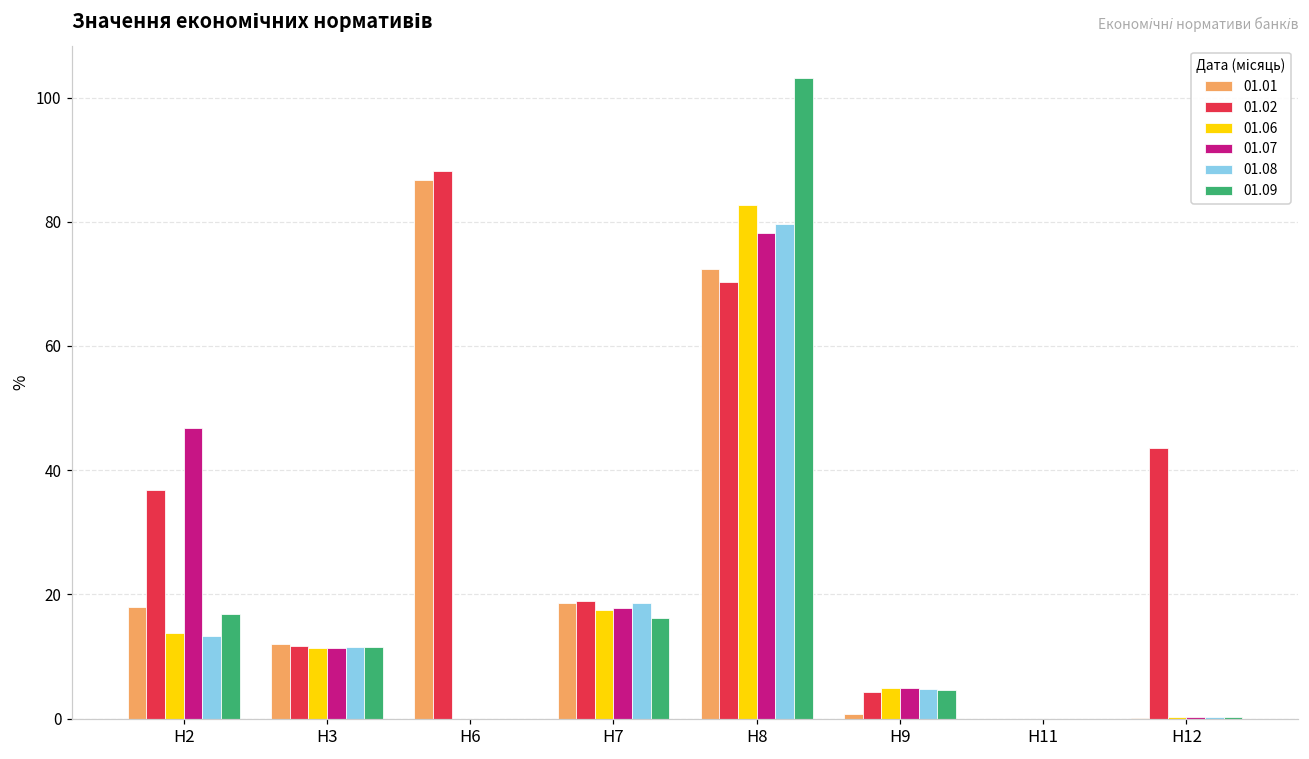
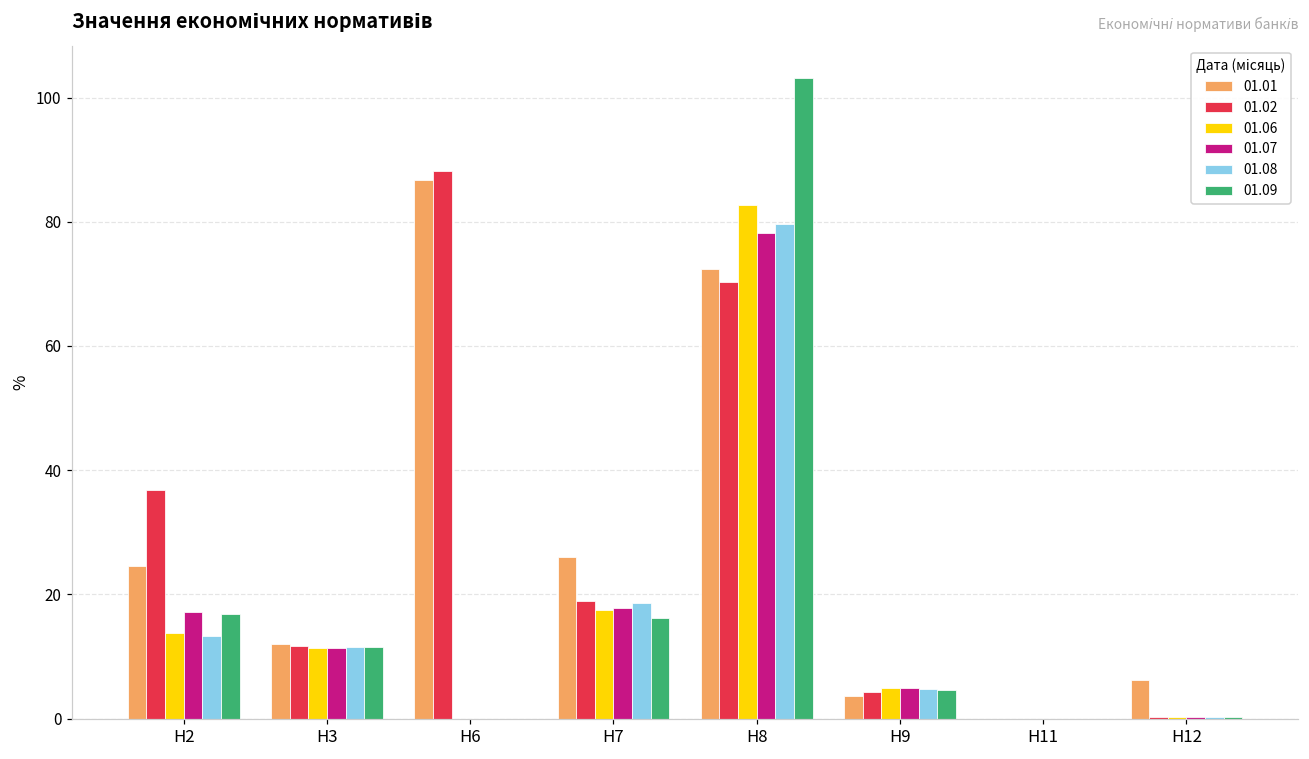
  {
    "01.01": {
-     "Н2": 18,
+     "Н2": 25,
      "Н3": 12,
      "Н6": 87,
-     "Н7": 19,
+     "Н7": 26,
      "Н8": 72,
-     "Н9": 1,
-     "Н12": 0
+     "Н9": 4,
+     "Н12": 6
    },
    "01.02": {
      "Н2": 37,
      "Н3": 12,
      "Н6": 88,
      "Н7": 19,
      "Н8": 70,
      "Н9": 4,
-     "Н12": 44
+     "Н12": 0
    },
    "01.06": {
      "Н2": 14,
      "Н3": 11,
      "Н6": 0,
      "Н7": 18,
      "Н8": 83,
      "Н9": 5,
      "Н11": 0
    },
    "01.07": {
-     "Н2": 47,
+     "Н2": 17,
      "Н3": 11,
      "Н6": 0,
      "Н7": 18,
      "Н8": 78,
      "Н9": 5,
      "Н11": 0
    },
    "01.08": {
      "Н2": 13,
      "Н3": 12,
      "Н6": 0,
      "Н7": 19,
      "Н8": 80,
      "Н9": 5,
      "Н11": 0
    },
    "01.09": {
      "Н2": 17,
      "Н3": 11,
      "Н6": 0,
      "Н7": 16,
      "Н8": 103,
      "Н9": 5,
      "Н11": 0
    }
  }
